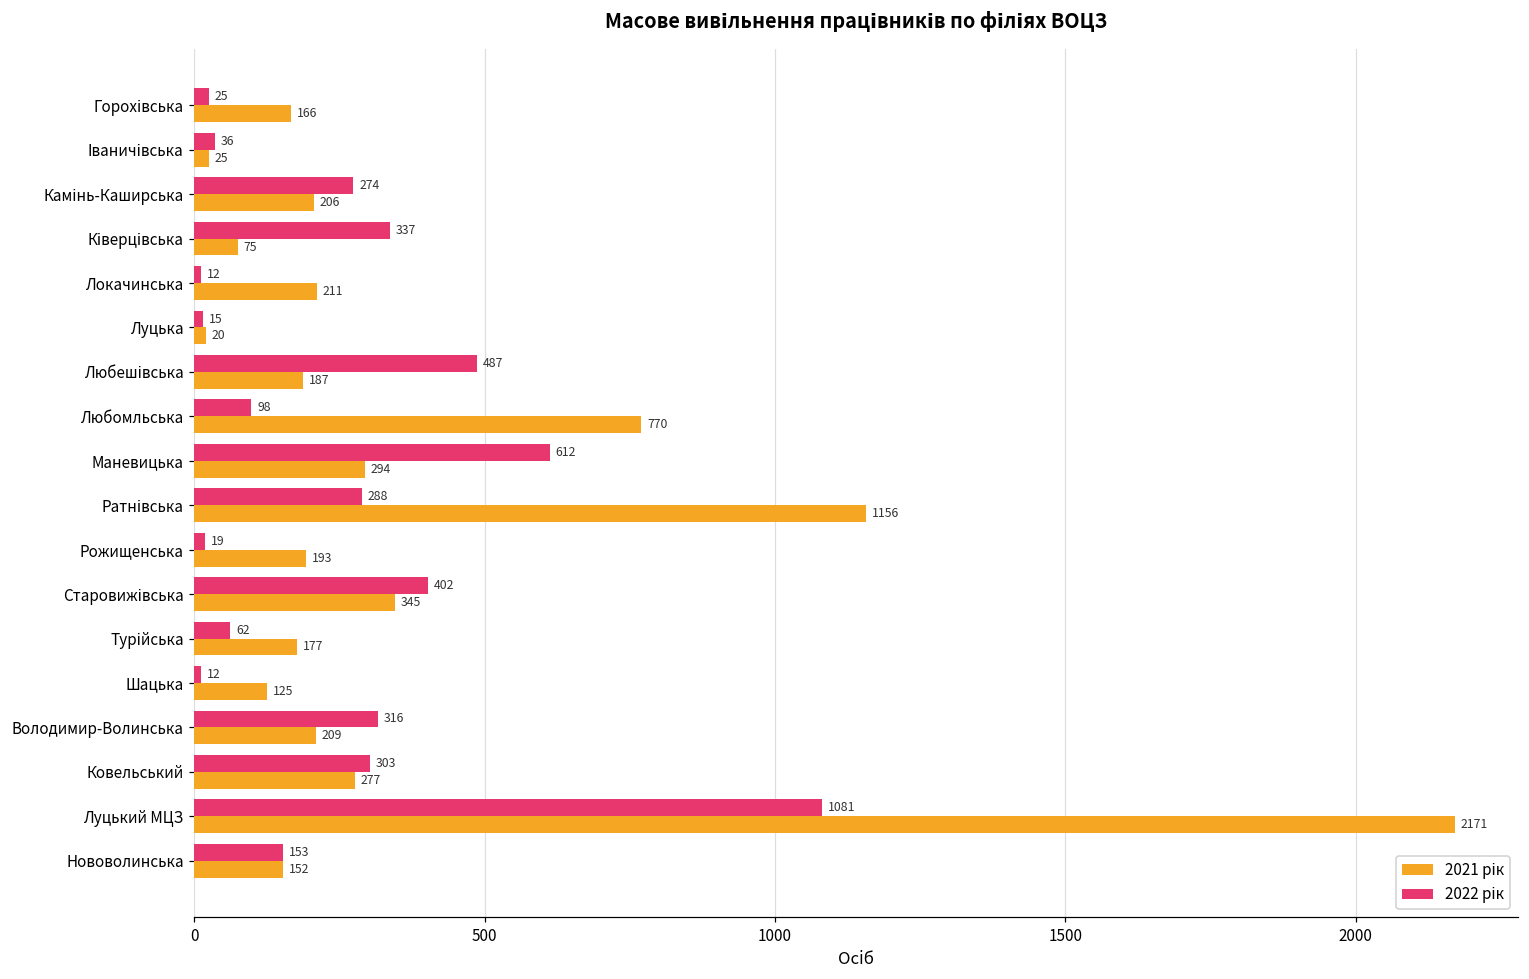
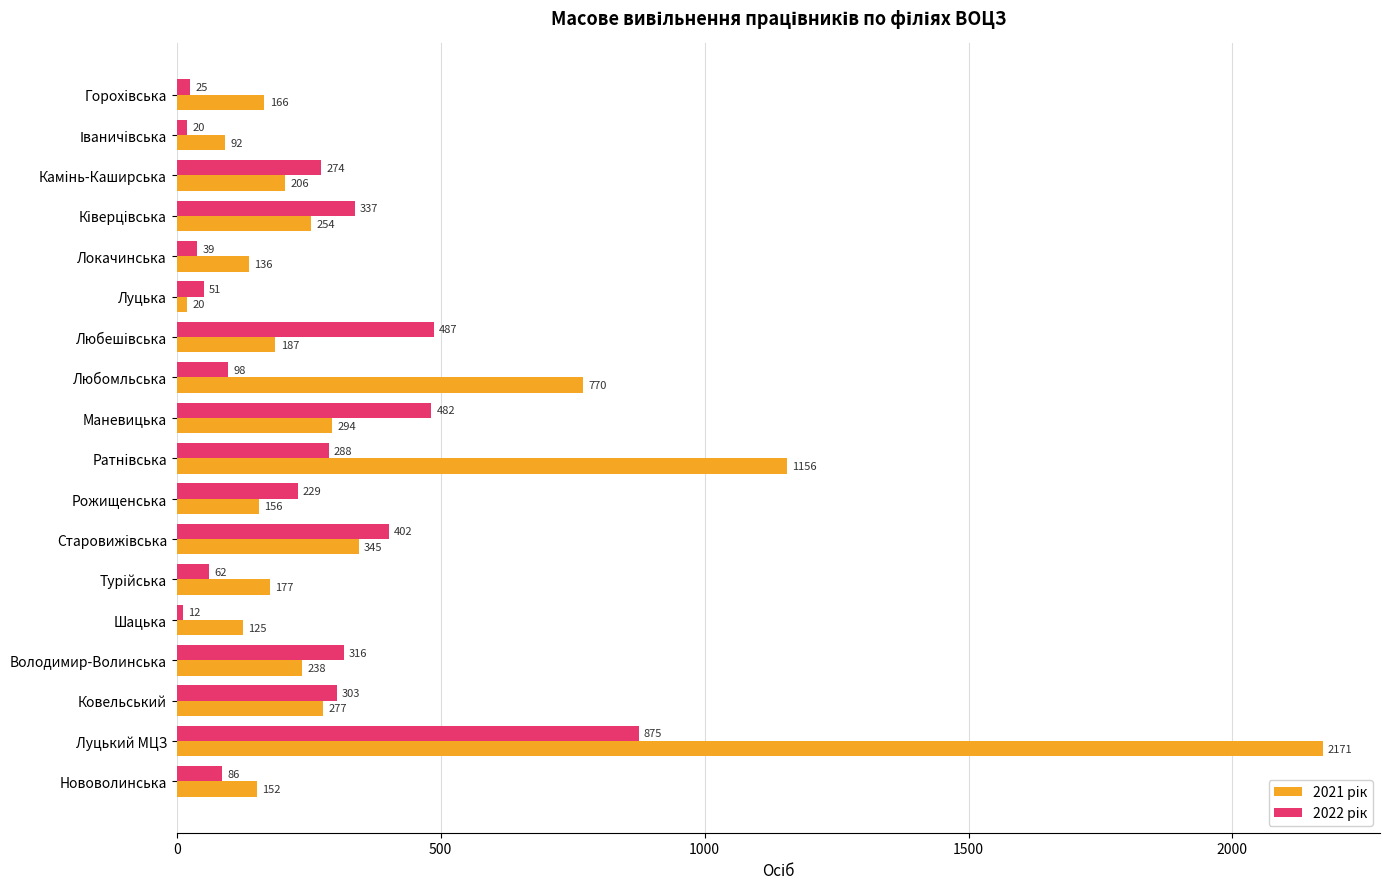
  {
    "2021 рік": {
      "Горохівська": 166,
-     "Іваничівська": 25,
+     "Іваничівська": 92,
      "Камінь-Каширська": 206,
-     "Ківерцівська": 75,
-     "Локачинська": 211,
+     "Ківерцівська": 254,
+     "Локачинська": 136,
      "Луцька": 20,
      "Любешівська": 187,
      "Любомльська": 770,
      "Маневицька": 294,
      "Ратнівська": 1156,
-     "Рожищенська": 193,
+     "Рожищенська": 156,
      "Старовижівська": 345,
      "Турійська": 177,
      "Шацька": 125,
-     "Володимир-Волинська": 209,
+     "Володимир-Волинська": 238,
      "Ковельський": 277,
      "Луцький МЦЗ": 2171,
      "Нововолинська": 152
    },
    "2022 рік": {
      "Горохівська": 25,
-     "Іваничівська": 36,
+     "Іваничівська": 20,
      "Камінь-Каширська": 274,
      "Ківерцівська": 337,
-     "Локачинська": 12,
-     "Луцька": 15,
+     "Локачинська": 39,
+     "Луцька": 51,
      "Любешівська": 487,
      "Любомльська": 98,
-     "Маневицька": 612,
+     "Маневицька": 482,
      "Ратнівська": 288,
-     "Рожищенська": 19,
+     "Рожищенська": 229,
      "Старовижівська": 402,
      "Турійська": 62,
      "Шацька": 12,
      "Володимир-Волинська": 316,
      "Ковельський": 303,
-     "Луцький МЦЗ": 1081,
-     "Нововолинська": 153
+     "Луцький МЦЗ": 875,
+     "Нововолинська": 86
    }
  }
